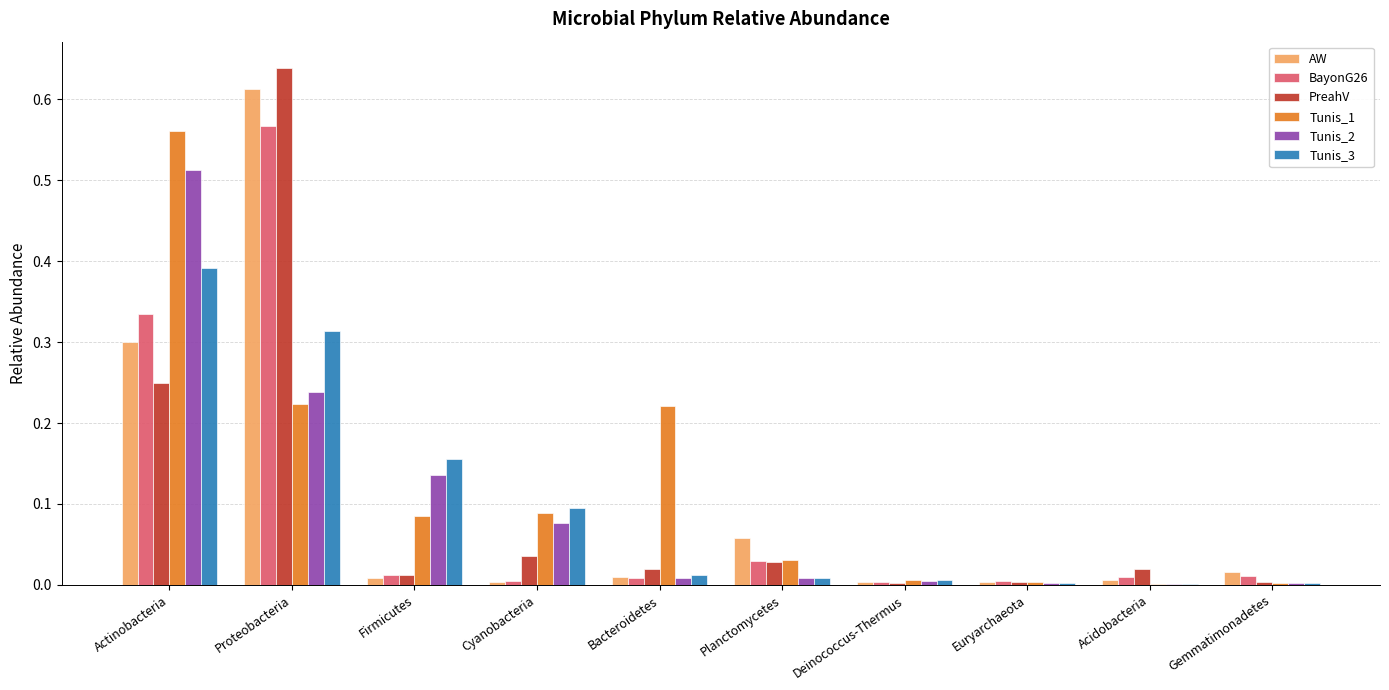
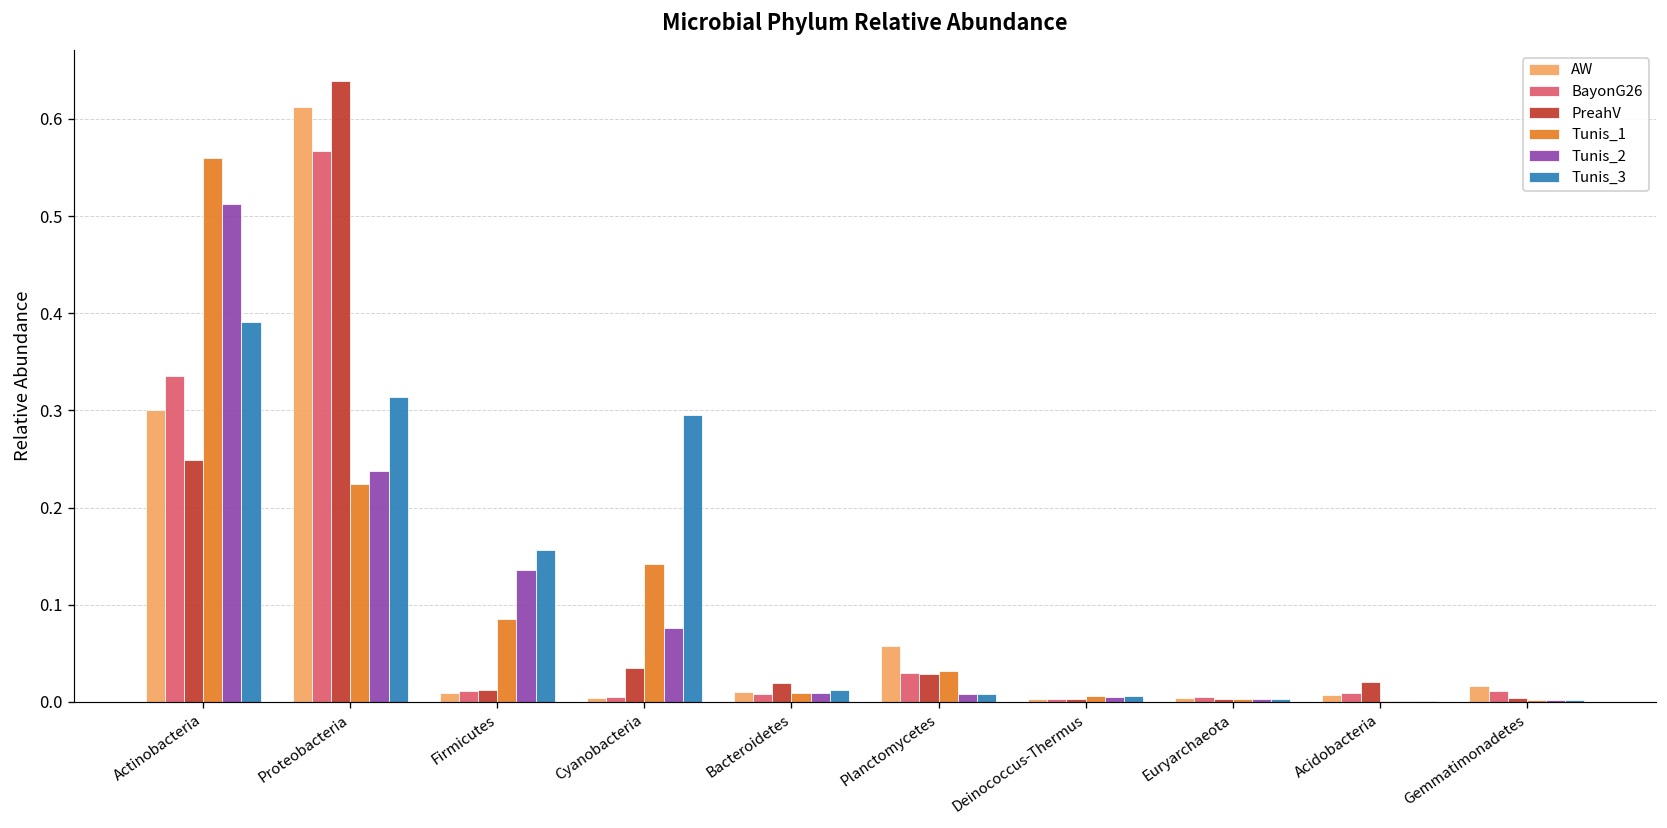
  {
    "AW": {
      "Actinobacteria": 0.30,
      "Proteobacteria": 0.61,
      "Firmicutes": 0.01,
      "Cyanobacteria": 0.00,
      "Bacteroidetes": 0.01,
      "Planctomycetes": 0.06,
      "Deinococcus-Thermus": 0.00,
      "Euryarchaeota": 0.00,
      "Acidobacteria": 0.01,
      "Gemmatimonadetes": 0.02
    },
    "BayonG26": {
      "Actinobacteria": 0.33,
      "Proteobacteria": 0.57,
      "Firmicutes": 0.01,
      "Cyanobacteria": 0.00,
      "Bacteroidetes": 0.01,
      "Planctomycetes": 0.03,
      "Deinococcus-Thermus": 0.00,
      "Euryarchaeota": 0.01,
      "Acidobacteria": 0.01,
      "Gemmatimonadetes": 0.01
    },
    "PreahV": {
      "Actinobacteria": 0.25,
      "Proteobacteria": 0.64,
      "Firmicutes": 0.01,
      "Cyanobacteria": 0.04,
      "Bacteroidetes": 0.02,
      "Planctomycetes": 0.03,
      "Euryarchaeota": 0.00,
      "Acidobacteria": 0.02,
      "Gemmatimonadetes": 0.00
    },
    "Tunis_1": {
      "Actinobacteria": 0.56,
      "Proteobacteria": 0.22,
      "Firmicutes": 0.08,
-     "Cyanobacteria": 0.09,
-     "Bacteroidetes": 0.22,
+     "Cyanobacteria": 0.14,
+     "Bacteroidetes": 0.01,
      "Planctomycetes": 0.03,
      "Deinococcus-Thermus": 0.01,
      "Euryarchaeota": 0.00
    },
    "Tunis_2": {
      "Actinobacteria": 0.51,
      "Proteobacteria": 0.24,
      "Firmicutes": 0.14,
      "Cyanobacteria": 0.08,
      "Bacteroidetes": 0.01,
      "Planctomycetes": 0.01,
      "Deinococcus-Thermus": 0.01
    },
    "Tunis_3": {
      "Actinobacteria": 0.39,
      "Proteobacteria": 0.31,
      "Firmicutes": 0.16,
-     "Cyanobacteria": 0.09,
+     "Cyanobacteria": 0.30,
      "Bacteroidetes": 0.01,
      "Planctomycetes": 0.01,
      "Deinococcus-Thermus": 0.01
    }
  }
